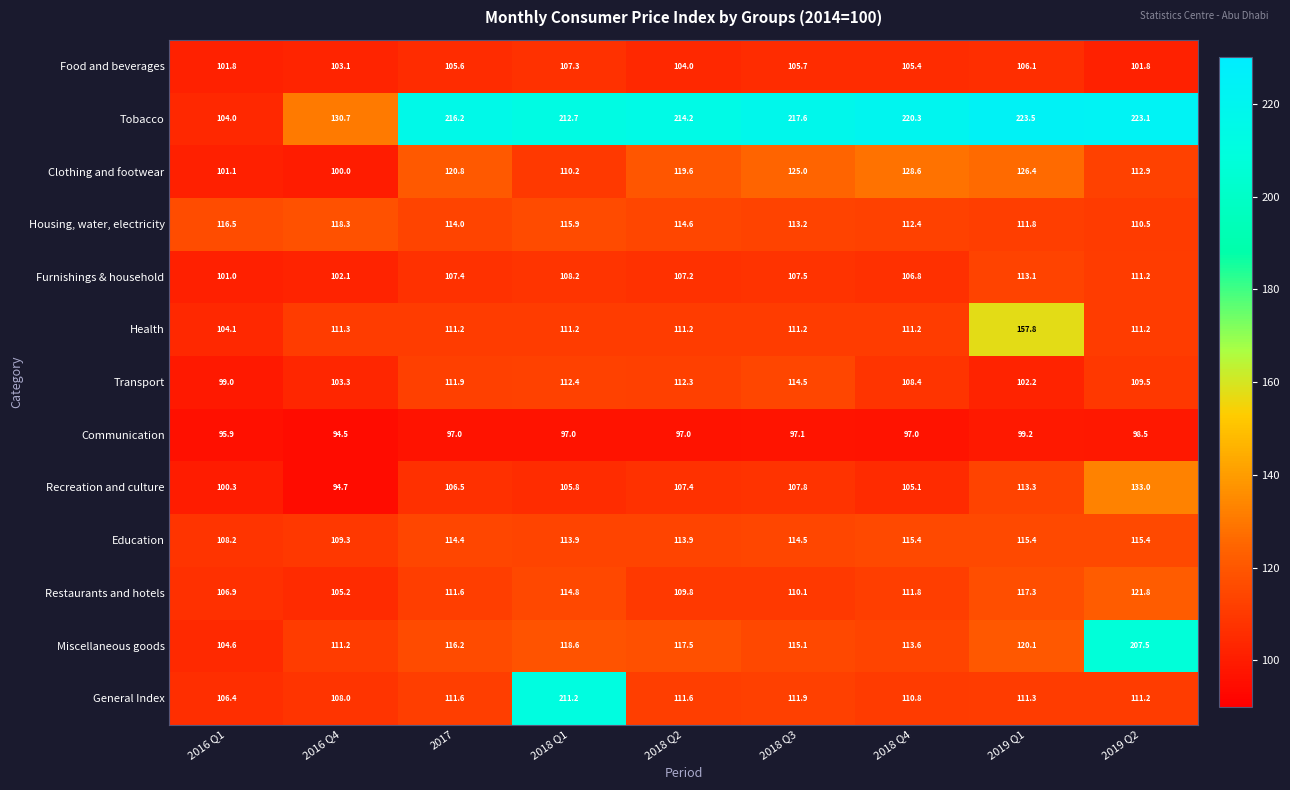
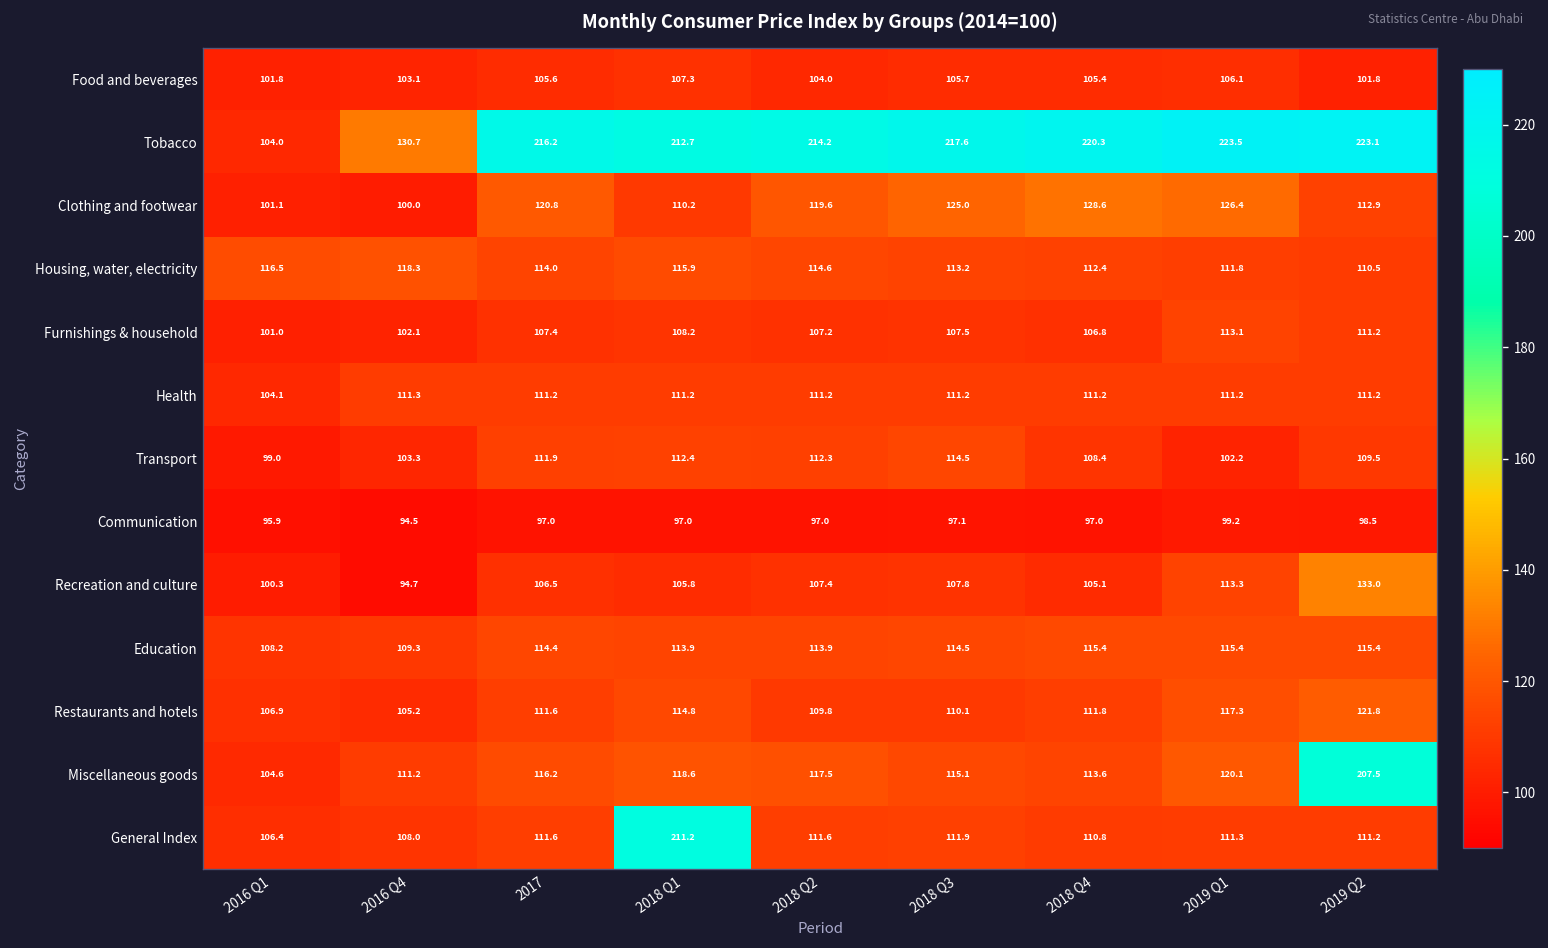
  {
    "Food and beverages": {
      "2016 Q1": 101.8,
      "2016 Q4": 103.1,
      "2017": 105.6,
      "2018 Q1": 107.3,
      "2018 Q2": 104.0,
      "2018 Q3": 105.7,
      "2018 Q4": 105.4,
      "2019 Q1": 106.1,
      "2019 Q2": 101.8
    },
    "Tobacco": {
      "2016 Q1": 104.0,
      "2016 Q4": 130.7,
      "2017": 216.2,
      "2018 Q1": 212.7,
      "2018 Q2": 214.2,
      "2018 Q3": 217.6,
      "2018 Q4": 220.3,
      "2019 Q1": 223.5,
      "2019 Q2": 223.1
    },
    "Clothing and footwear": {
      "2016 Q1": 101.1,
      "2016 Q4": 100.0,
      "2017": 120.8,
      "2018 Q1": 110.2,
      "2018 Q2": 119.6,
      "2018 Q3": 125.0,
      "2018 Q4": 128.6,
      "2019 Q1": 126.4,
      "2019 Q2": 112.9
    },
    "Housing, water, electricity": {
      "2016 Q1": 116.5,
      "2016 Q4": 118.3,
      "2017": 114.0,
      "2018 Q1": 115.9,
      "2018 Q2": 114.6,
      "2018 Q3": 113.2,
      "2018 Q4": 112.4,
      "2019 Q1": 111.8,
      "2019 Q2": 110.5
    },
    "Furnishings & household": {
      "2016 Q1": 101.0,
      "2016 Q4": 102.1,
      "2017": 107.4,
      "2018 Q1": 108.2,
      "2018 Q2": 107.2,
      "2018 Q3": 107.5,
      "2018 Q4": 106.8,
      "2019 Q1": 113.1,
      "2019 Q2": 111.2
    },
    "Health": {
      "2016 Q1": 104.1,
      "2016 Q4": 111.3,
      "2017": 111.2,
      "2018 Q1": 111.2,
      "2018 Q2": 111.2,
      "2018 Q3": 111.2,
      "2018 Q4": 111.2,
-     "2019 Q1": 157.8,
+     "2019 Q1": 111.2,
      "2019 Q2": 111.2
    },
    "Transport": {
      "2016 Q1": 99.0,
      "2016 Q4": 103.3,
      "2017": 111.9,
      "2018 Q1": 112.4,
      "2018 Q2": 112.3,
      "2018 Q3": 114.5,
      "2018 Q4": 108.4,
      "2019 Q1": 102.2,
      "2019 Q2": 109.5
    },
    "Communication": {
      "2016 Q1": 95.9,
      "2016 Q4": 94.5,
      "2017": 97.0,
      "2018 Q1": 97.0,
      "2018 Q2": 97.0,
      "2018 Q3": 97.1,
      "2018 Q4": 97.0,
      "2019 Q1": 99.2,
      "2019 Q2": 98.5
    },
    "Recreation and culture": {
      "2016 Q1": 100.3,
      "2016 Q4": 94.7,
      "2017": 106.5,
      "2018 Q1": 105.8,
      "2018 Q2": 107.4,
      "2018 Q3": 107.8,
      "2018 Q4": 105.1,
      "2019 Q1": 113.3,
      "2019 Q2": 133.0
    },
    "Education": {
      "2016 Q1": 108.2,
      "2016 Q4": 109.3,
      "2017": 114.4,
      "2018 Q1": 113.9,
      "2018 Q2": 113.9,
      "2018 Q3": 114.5,
      "2018 Q4": 115.4,
      "2019 Q1": 115.4,
      "2019 Q2": 115.4
    },
    "Restaurants and hotels": {
      "2016 Q1": 106.9,
      "2016 Q4": 105.2,
      "2017": 111.6,
      "2018 Q1": 114.8,
      "2018 Q2": 109.8,
      "2018 Q3": 110.1,
      "2018 Q4": 111.8,
      "2019 Q1": 117.3,
      "2019 Q2": 121.8
    },
    "Miscellaneous goods": {
      "2016 Q1": 104.6,
      "2016 Q4": 111.2,
      "2017": 116.2,
      "2018 Q1": 118.6,
      "2018 Q2": 117.5,
      "2018 Q3": 115.1,
      "2018 Q4": 113.6,
      "2019 Q1": 120.1,
      "2019 Q2": 207.5
    },
    "General Index": {
      "2016 Q1": 106.4,
      "2016 Q4": 108.0,
      "2017": 111.6,
      "2018 Q1": 211.2,
      "2018 Q2": 111.6,
      "2018 Q3": 111.9,
      "2018 Q4": 110.8,
      "2019 Q1": 111.3,
      "2019 Q2": 111.2
    }
  }
